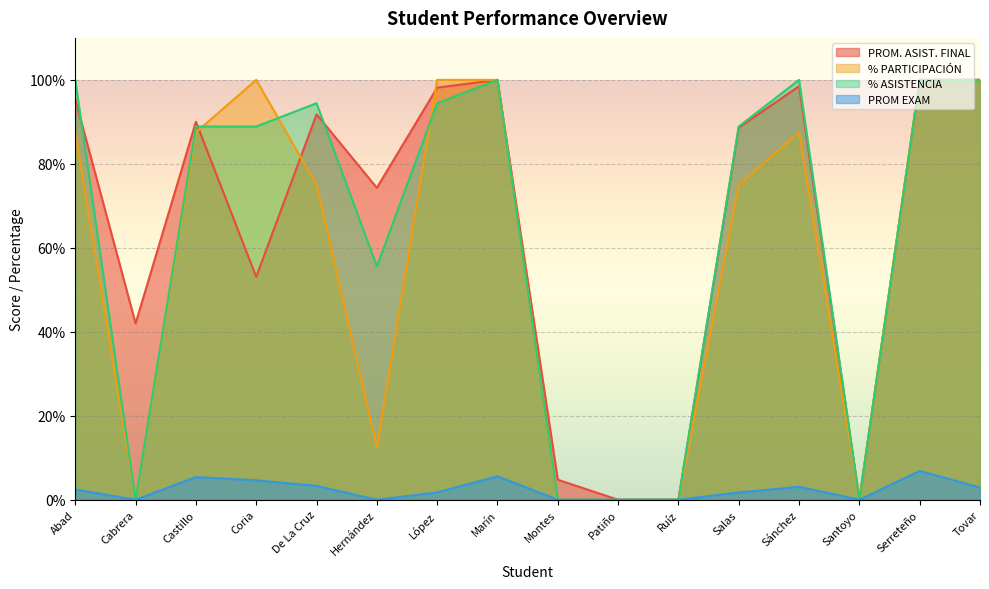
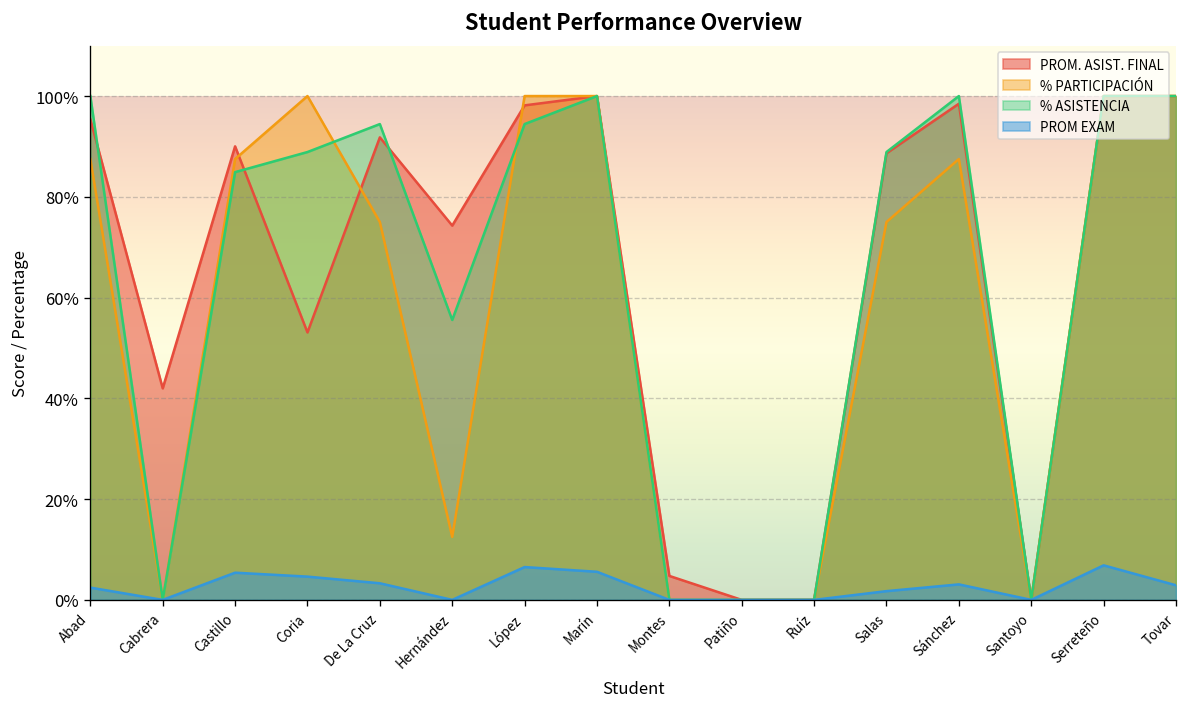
  {
    "PROM. ASIST. FINAL": {
      "Abad": "95%",
      "Cabrera": "42%",
      "Castillo": "90%",
      "Coria": "53%",
      "De La Cruz": "92%",
      "Hernández": "74%",
      "López": "98%",
      "Montes": "5%",
      "Sánchez": "98%"
    },
    "% PARTICIPACIÓN": {
      "Abad": "88%",
      "Castillo": "88%",
      "Coria": "100%",
      "De La Cruz": "75%",
      "Hernández": "13%",
      "López": "100%",
      "Salas": "75%",
      "Sánchez": "88%"
    },
    "% ASISTENCIA": {
      "Abad": "100%",
-     "Castillo": "89%",
+     "Castillo": "85%",
      "Coria": "89%",
      "De La Cruz": "94%",
      "Hernández": "56%",
      "López": "94%",
      "Sánchez": "100%"
    },
    "PROM EXAM": {
      "Abad": "2%",
      "Castillo": "5%",
      "Coria": "5%",
      "De La Cruz": "3%",
      "Hernández": "0%",
-     "López": "2%",
+     "López": "7%",
      "Marín": "6%",
      "Salas": "2%",
      "Sánchez": "3%",
      "Serreteño": "7%",
      "Tovar": "3%"
    }
  }
